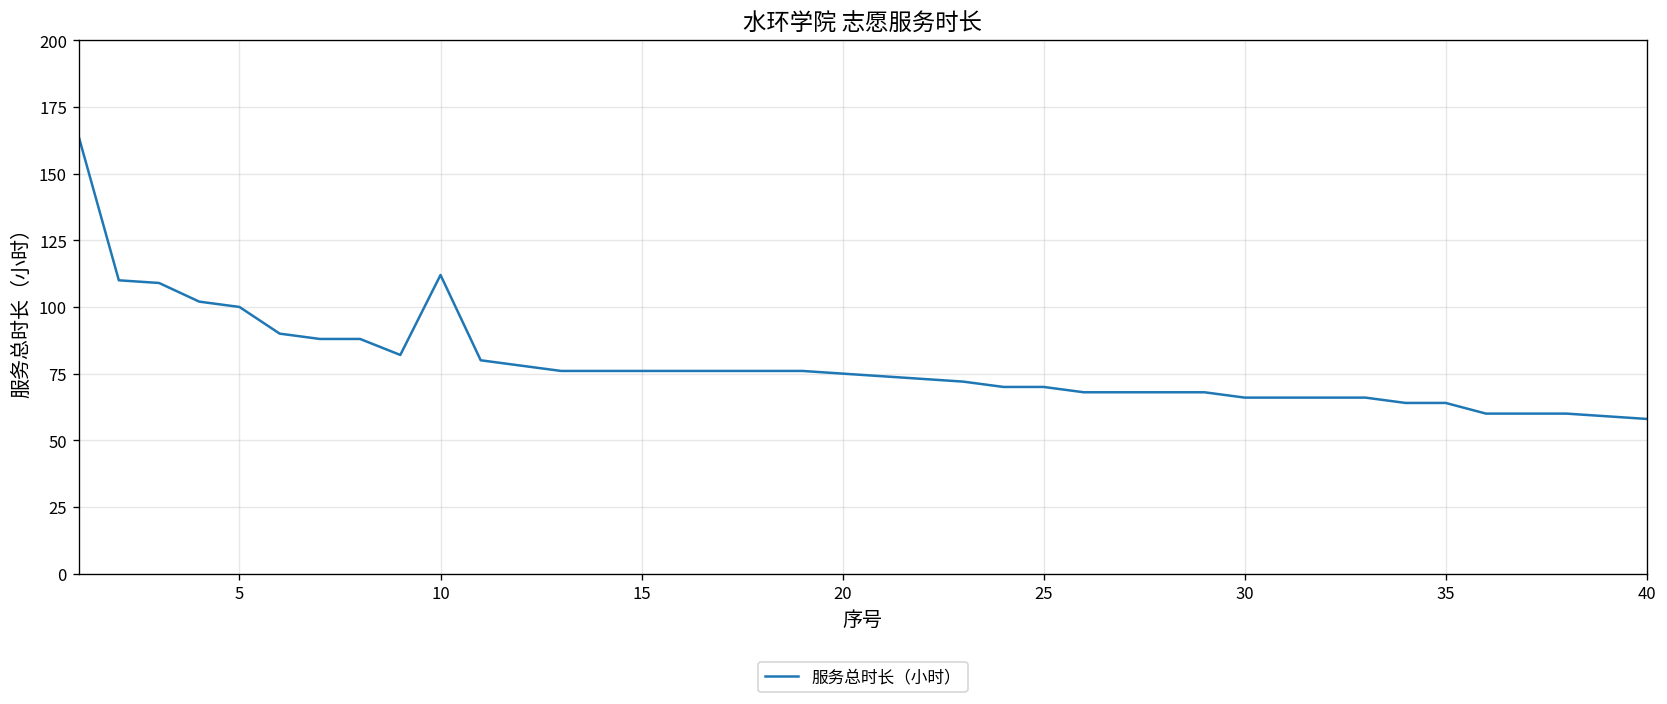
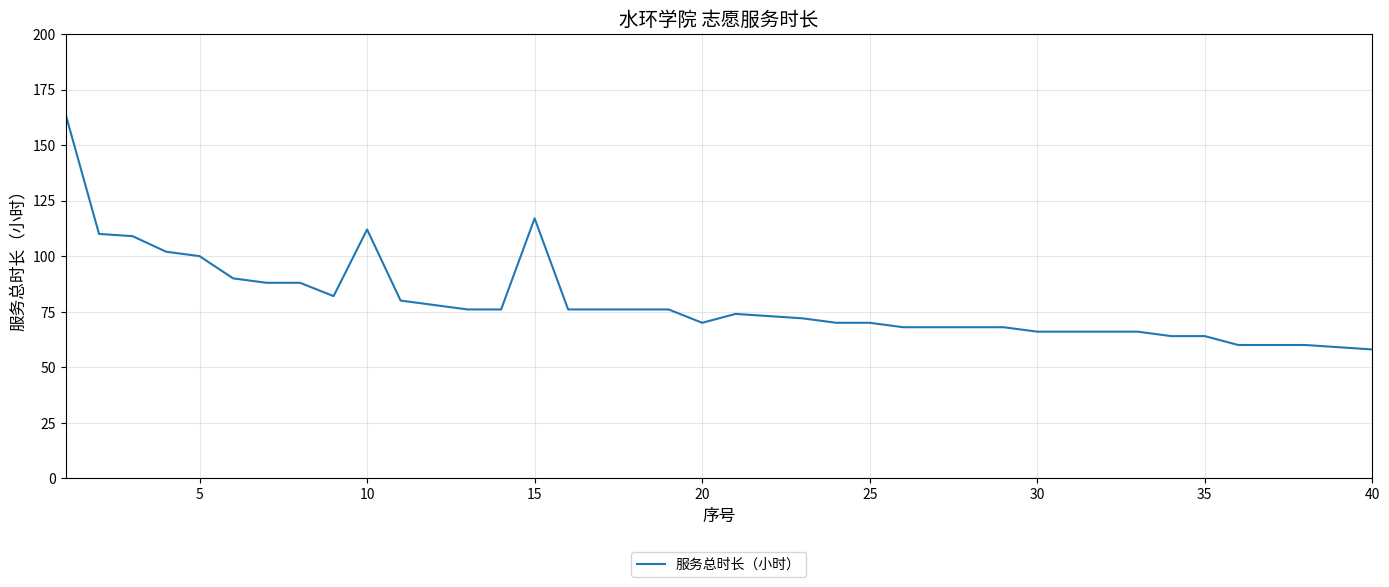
  {
    "5": 100,
    "10": 112,
-   "15": 76,
-   "20": 75,
+   "15": 117,
+   "20": 70,
    "25": 70,
    "30": 66,
    "35": 64,
    "40": 58
  }
